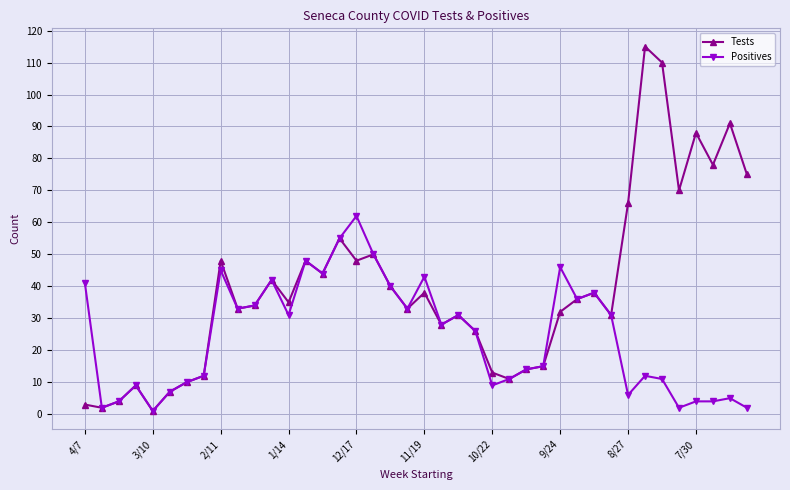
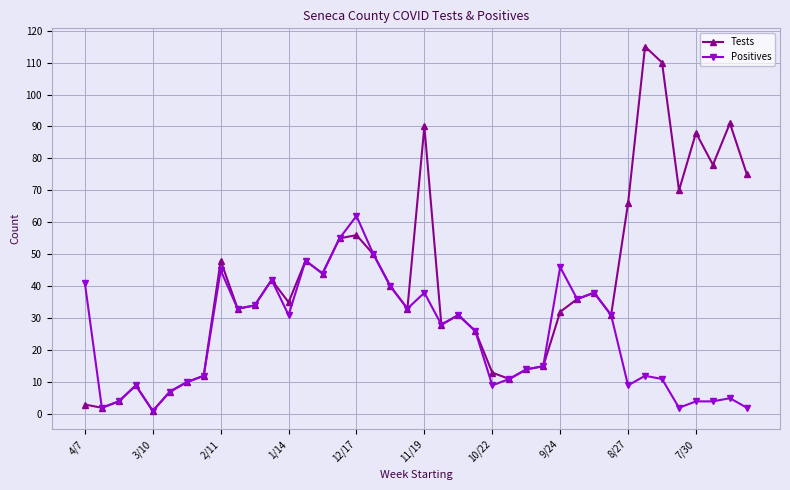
  {
    "Tests": {
      "4/7": 3,
      "2/11": 48,
      "1/14": 35,
-     "12/17": 48,
-     "11/19": 38,
+     "12/17": 56,
+     "11/19": 90,
      "10/22": 13,
      "9/24": 32,
      "8/27": 66,
      "7/30": 88
    },
    "Positives": {
      "4/7": 41,
      "2/11": 45,
      "1/14": 31,
      "12/17": 62,
-     "11/19": 43,
+     "11/19": 38,
      "10/22": 9,
      "9/24": 46,
-     "8/27": 6,
+     "8/27": 9,
      "7/30": 4
    }
  }
